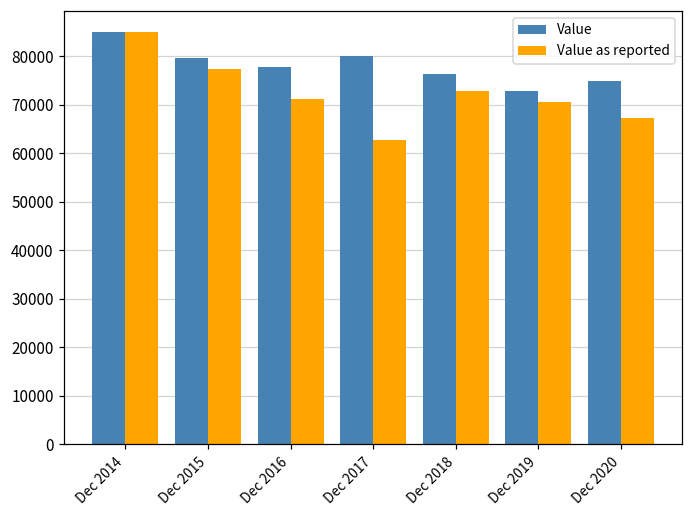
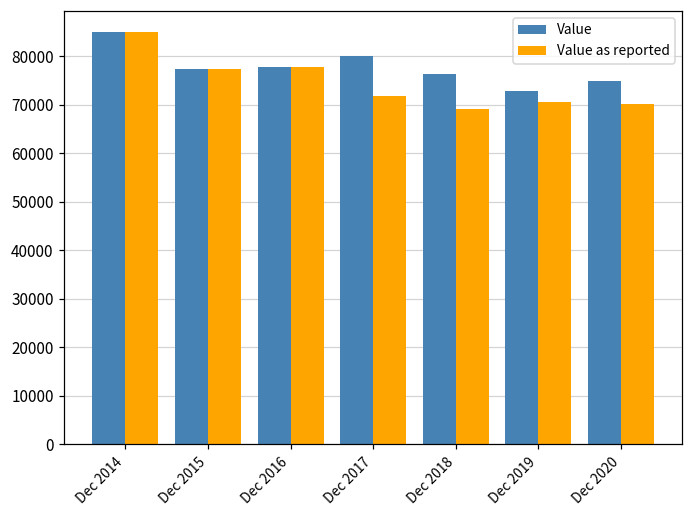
  {
    "Value": {
      "Dec 2014": 85000,
-     "Dec 2015": 80000,
+     "Dec 2015": 78000,
      "Dec 2016": 78000,
      "Dec 2017": 80000,
      "Dec 2018": 76000,
      "Dec 2019": 73000,
      "Dec 2020": 75000
    },
    "Value as reported": {
      "Dec 2014": 85000,
      "Dec 2015": 78000,
-     "Dec 2016": 71000,
-     "Dec 2017": 63000,
-     "Dec 2018": 73000,
+     "Dec 2016": 78000,
+     "Dec 2017": 72000,
+     "Dec 2018": 69000,
      "Dec 2019": 71000,
-     "Dec 2020": 67000
+     "Dec 2020": 70000
    }
  }
